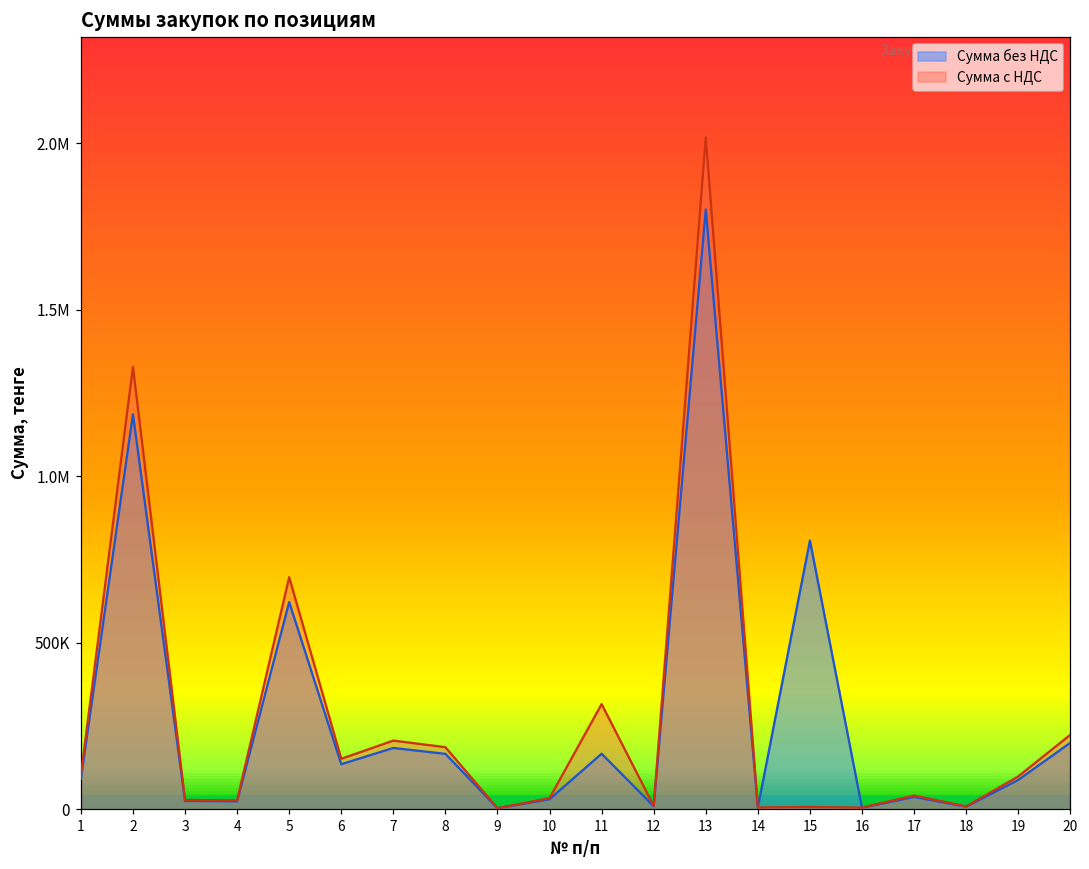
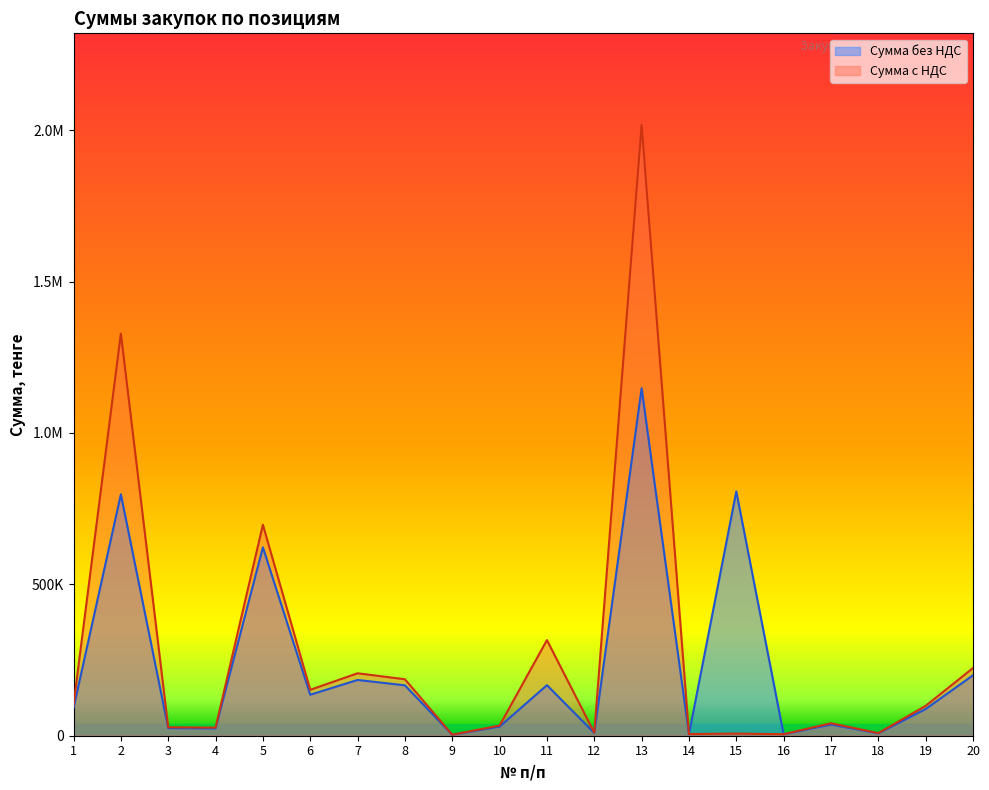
  {
    "Сумма без НДС": {
      "1": 90000,
-     "2": 1190000,
+     "2": 800000,
      "5": 620000,
      "6": 140000,
      "7": 180000,
      "8": 170000,
      "11": 170000,
-     "13": 1800000,
+     "13": 1150000,
      "15": 810000,
      "19": 90000,
      "20": 200000
    },
    "Сумма с НДС": {
      "1": 100000,
      "2": 1330000,
      "5": 700000,
      "6": 150000,
      "7": 210000,
      "8": 190000,
      "11": 320000,
      "13": 2020000,
      "19": 100000,
      "20": 220000
    }
  }
